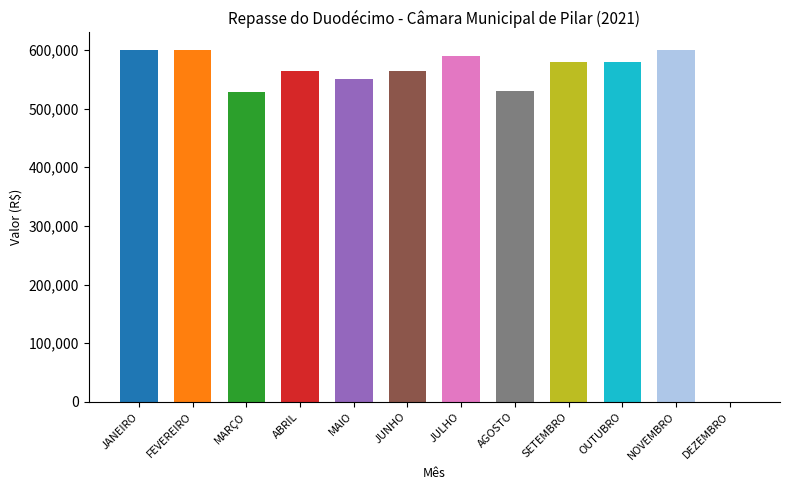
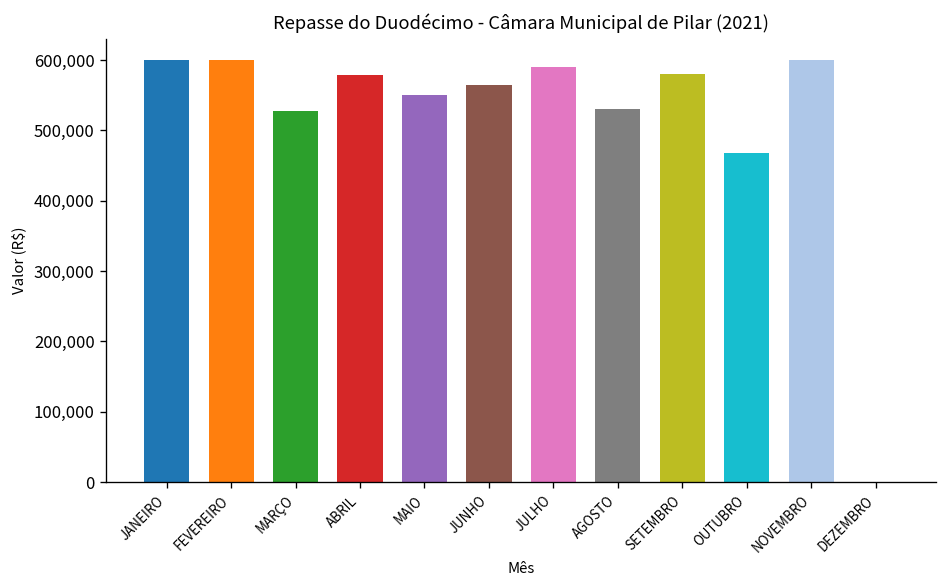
  {
    "JANEIRO": "600,000",
    "FEVEREIRO": "600,000",
    "MARÇO": "530,000",
-   "ABRIL": "560,000",
+   "ABRIL": "580,000",
    "MAIO": "550,000",
    "JUNHO": "560,000",
    "JULHO": "590,000",
    "AGOSTO": "530,000",
    "SETEMBRO": "580,000",
-   "OUTUBRO": "580,000",
+   "OUTUBRO": "470,000",
    "NOVEMBRO": "600,000",
    "DEZEMBRO": "0"
  }
